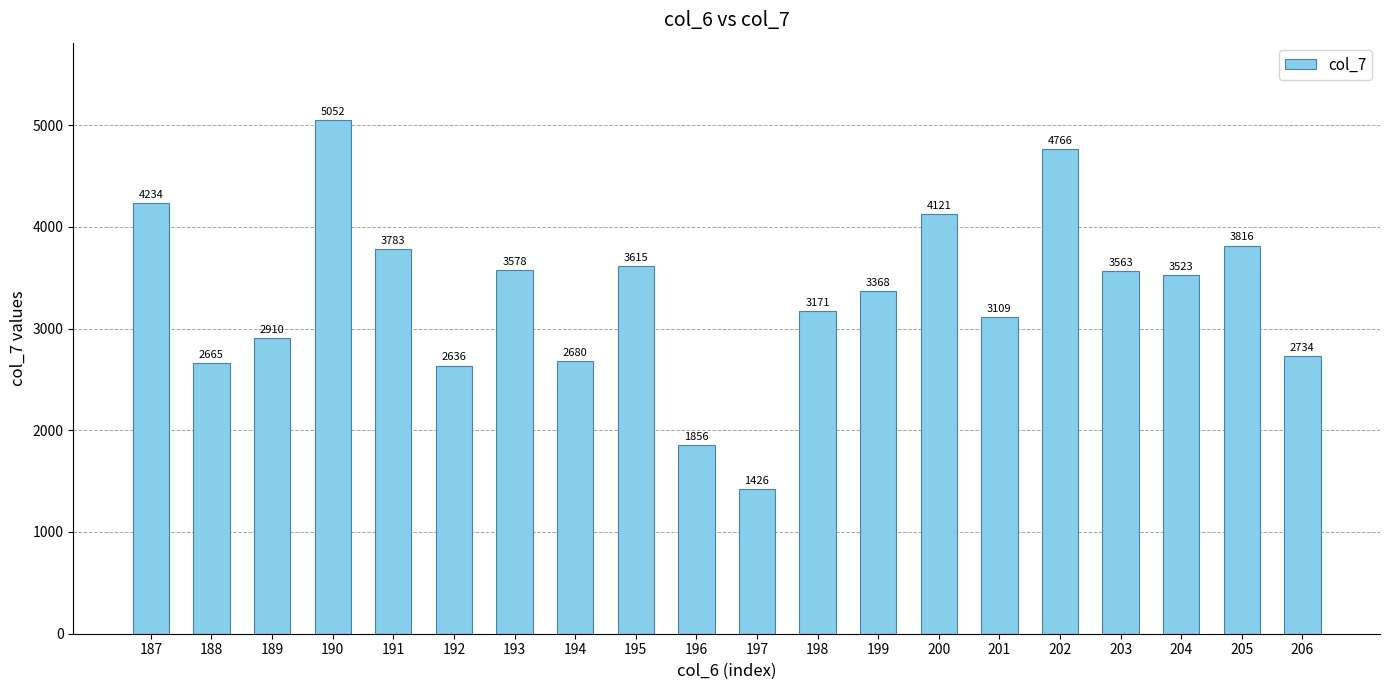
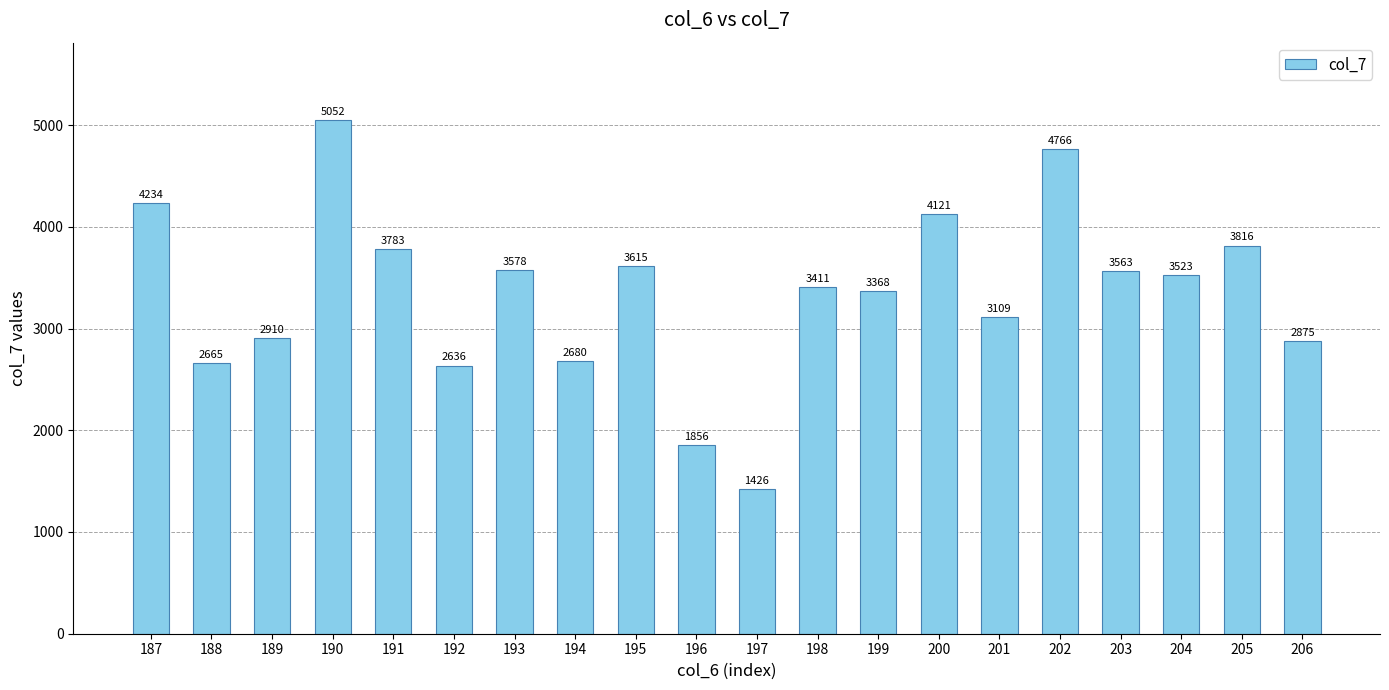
  {
    "187": 4234,
    "188": 2665,
    "189": 2910,
    "190": 5052,
    "191": 3783,
    "192": 2636,
    "193": 3578,
    "194": 2680,
    "195": 3615,
    "196": 1856,
    "197": 1426,
-   "198": 3171,
+   "198": 3411,
    "199": 3368,
    "200": 4121,
    "201": 3109,
    "202": 4766,
    "203": 3563,
    "204": 3523,
    "205": 3816,
-   "206": 2734
+   "206": 2875
  }
